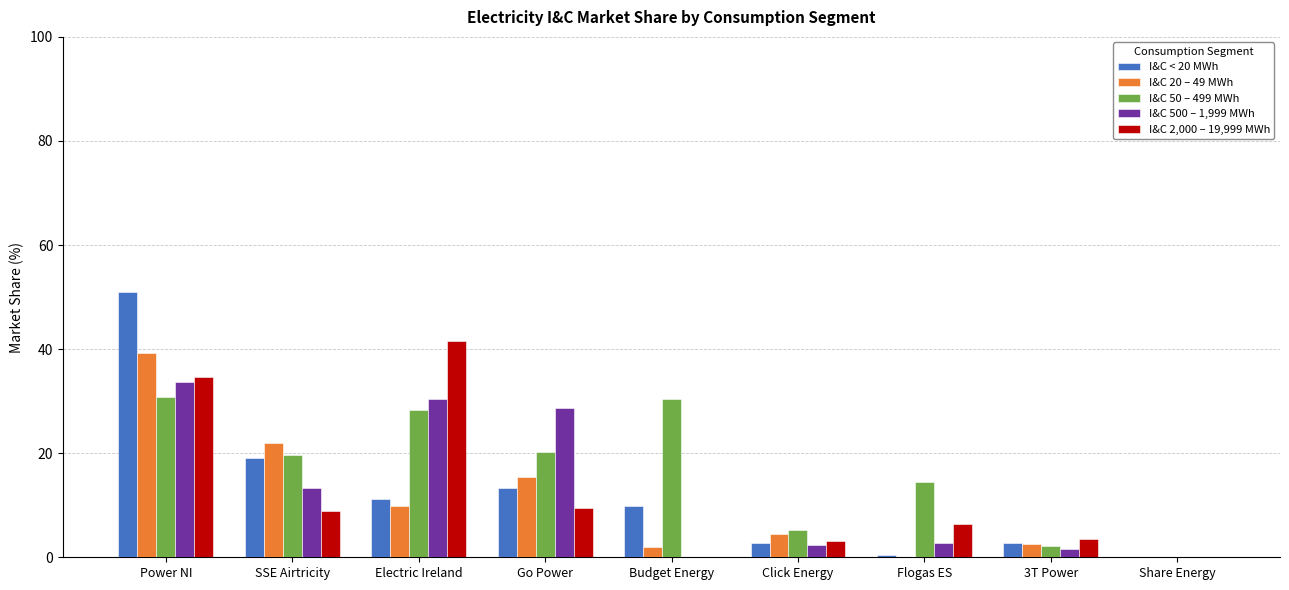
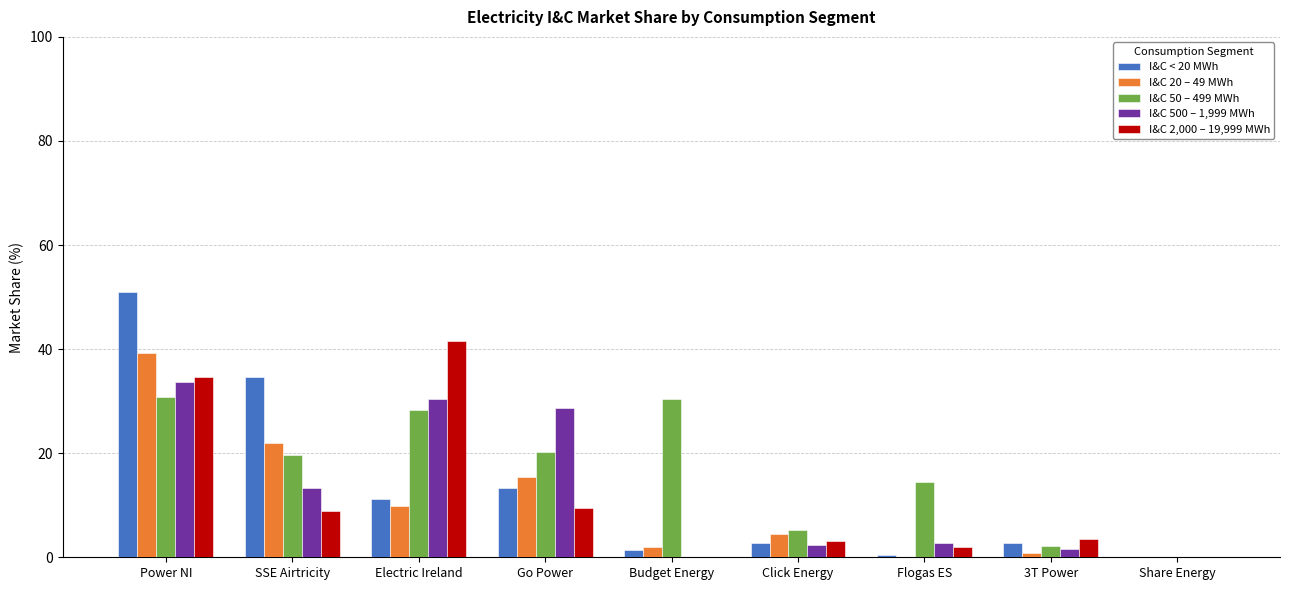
  {
    "I&C < 20 MWh": {
      "Power NI": 51,
-     "SSE Airtricity": 19,
+     "SSE Airtricity": 35,
      "Electric Ireland": 11,
      "Go Power": 13,
-     "Budget Energy": 10,
+     "Budget Energy": 1,
      "Click Energy": 3,
      "3T Power": 3
    },
    "I&C 20 – 49 MWh": {
      "Power NI": 39,
      "SSE Airtricity": 22,
      "Electric Ireland": 10,
      "Go Power": 16,
      "Budget Energy": 2,
      "Click Energy": 4,
-     "3T Power": 3
+     "3T Power": 1
    },
    "I&C 50 – 499 MWh": {
      "Power NI": 31,
      "SSE Airtricity": 20,
      "Electric Ireland": 28,
      "Go Power": 20,
      "Budget Energy": 30,
      "Click Energy": 5,
      "Flogas ES": 15,
      "3T Power": 2
    },
    "I&C 500 – 1,999 MWh": {
      "Power NI": 34,
      "SSE Airtricity": 13,
      "Electric Ireland": 30,
      "Go Power": 29,
      "Budget Energy": 0,
      "Click Energy": 2,
      "Flogas ES": 3,
      "3T Power": 2,
      "Share Energy": 0
    },
    "I&C 2,000 – 19,999 MWh": {
      "Power NI": 35,
      "SSE Airtricity": 9,
      "Electric Ireland": 41,
      "Go Power": 9,
      "Budget Energy": 0,
      "Click Energy": 3,
-     "Flogas ES": 6,
+     "Flogas ES": 2,
      "3T Power": 3,
      "Share Energy": 0
    }
  }
